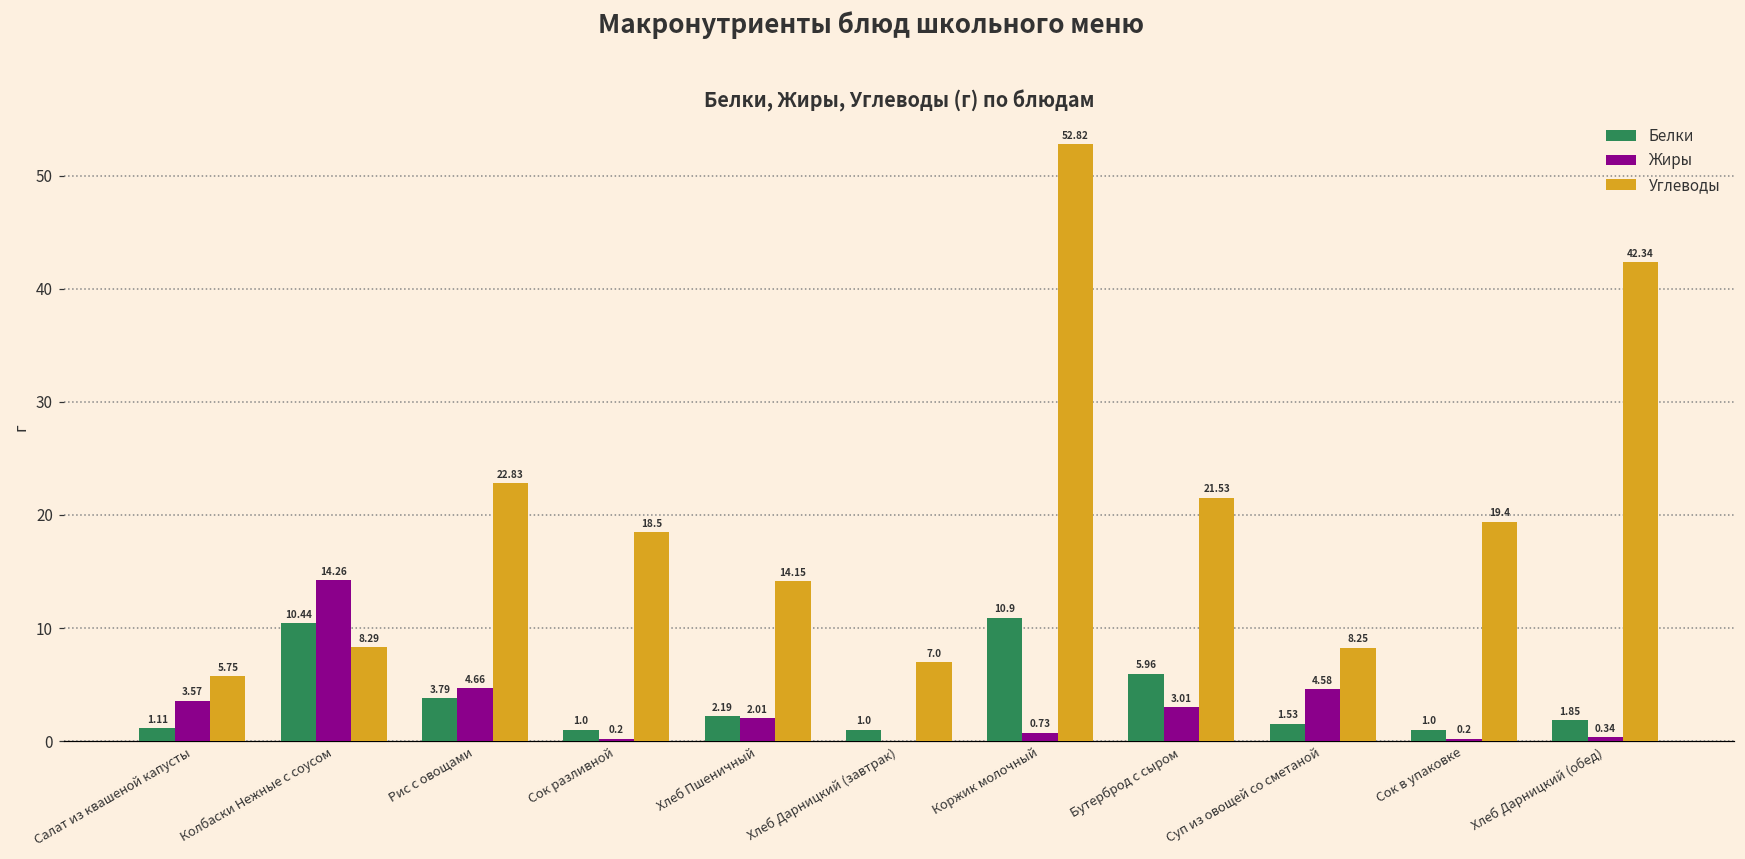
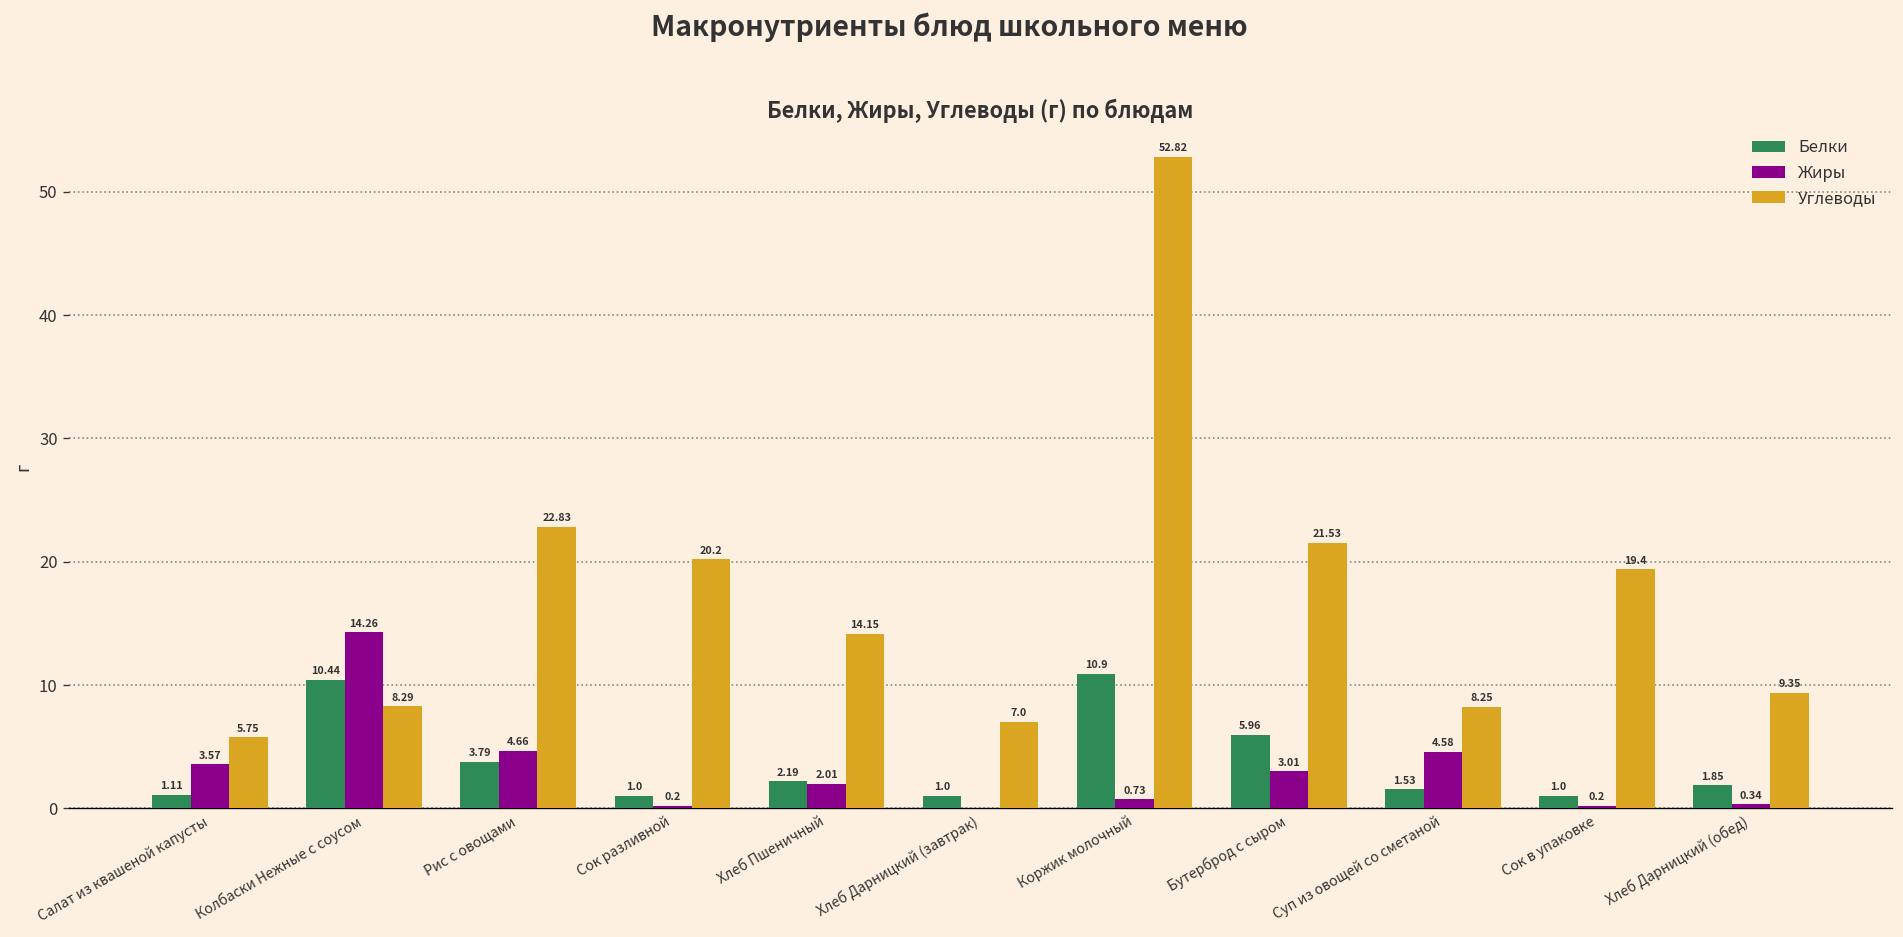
  {
    "Белки": {
      "Салат из квашеной капусты": 1.11,
      "Колбаски Нежные с соусом": 10.44,
      "Рис с овощами": 3.79,
      "Сок разливной": 1.0,
      "Хлеб Пшеничный": 2.19,
      "Хлеб Дарницкий (завтрак)": 1.0,
      "Коржик молочный": 10.9,
      "Бутерброд с сыром": 5.96,
      "Суп из овощей со сметаной": 1.53,
      "Сок в упаковке": 1.0,
      "Хлеб Дарницкий (обед)": 1.85
    },
    "Жиры": {
      "Салат из квашеной капусты": 3.57,
      "Колбаски Нежные с соусом": 14.26,
      "Рис с овощами": 4.66,
      "Сок разливной": 0.2,
      "Хлеб Пшеничный": 2.01,
      "Коржик молочный": 0.73,
      "Бутерброд с сыром": 3.01,
      "Суп из овощей со сметаной": 4.58,
      "Сок в упаковке": 0.2,
      "Хлеб Дарницкий (обед)": 0.34
    },
    "Углеводы": {
      "Салат из квашеной капусты": 5.75,
      "Колбаски Нежные с соусом": 8.29,
      "Рис с овощами": 22.83,
-     "Сок разливной": 18.5,
+     "Сок разливной": 20.2,
      "Хлеб Пшеничный": 14.15,
      "Хлеб Дарницкий (завтрак)": 7.0,
      "Коржик молочный": 52.82,
      "Бутерброд с сыром": 21.53,
      "Суп из овощей со сметаной": 8.25,
      "Сок в упаковке": 19.4,
-     "Хлеб Дарницкий (обед)": 42.34
+     "Хлеб Дарницкий (обед)": 9.35
    }
  }
